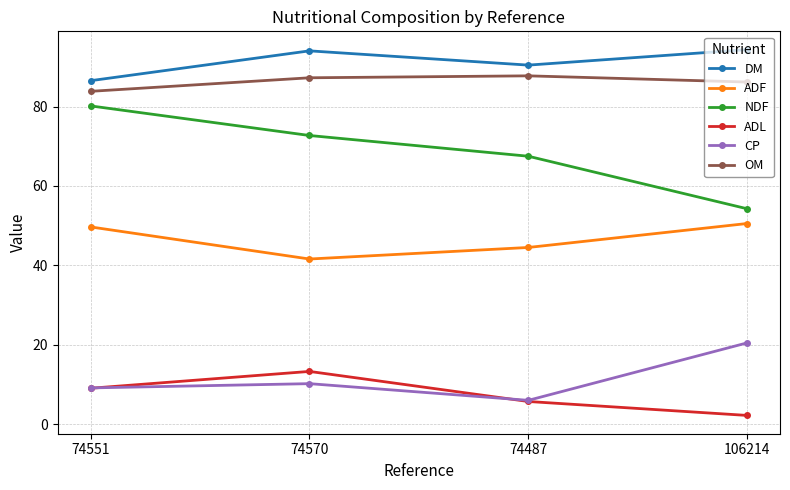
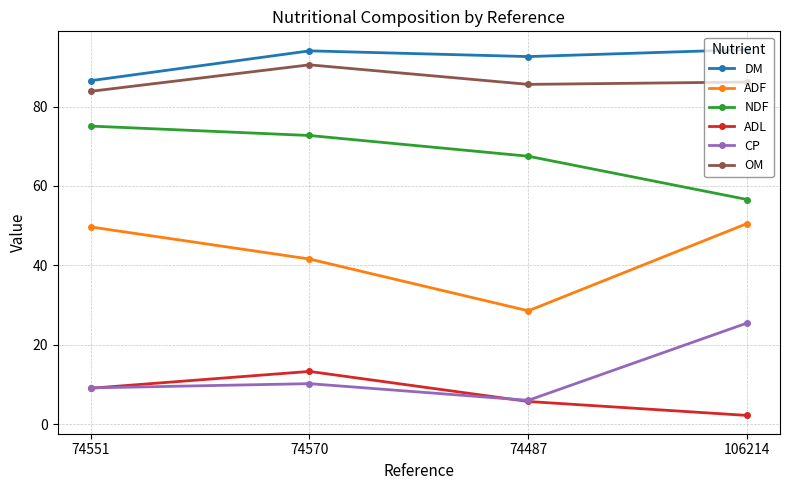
  {
    "DM": {
      "74551": 87,
      "74570": 94,
-     "74487": 90
+     "74487": 93
    },
    "ADF": {
      "74551": 50,
      "74570": 42,
-     "74487": 45,
+     "74487": 29,
      "106214": 51
    },
    "NDF": {
-     "74551": 80,
+     "74551": 75,
      "74570": 73,
      "74487": 67,
-     "106214": 54
+     "106214": 57
    },
    "ADL": {
      "74570": 13,
      "106214": 2
    },
    "CP": {
      "74570": 10,
-     "106214": 21
+     "106214": 26
    },
    "OM": {
      "74551": 84,
-     "74570": 87,
-     "74487": 88
+     "74570": 91,
+     "74487": 86
    }
  }
